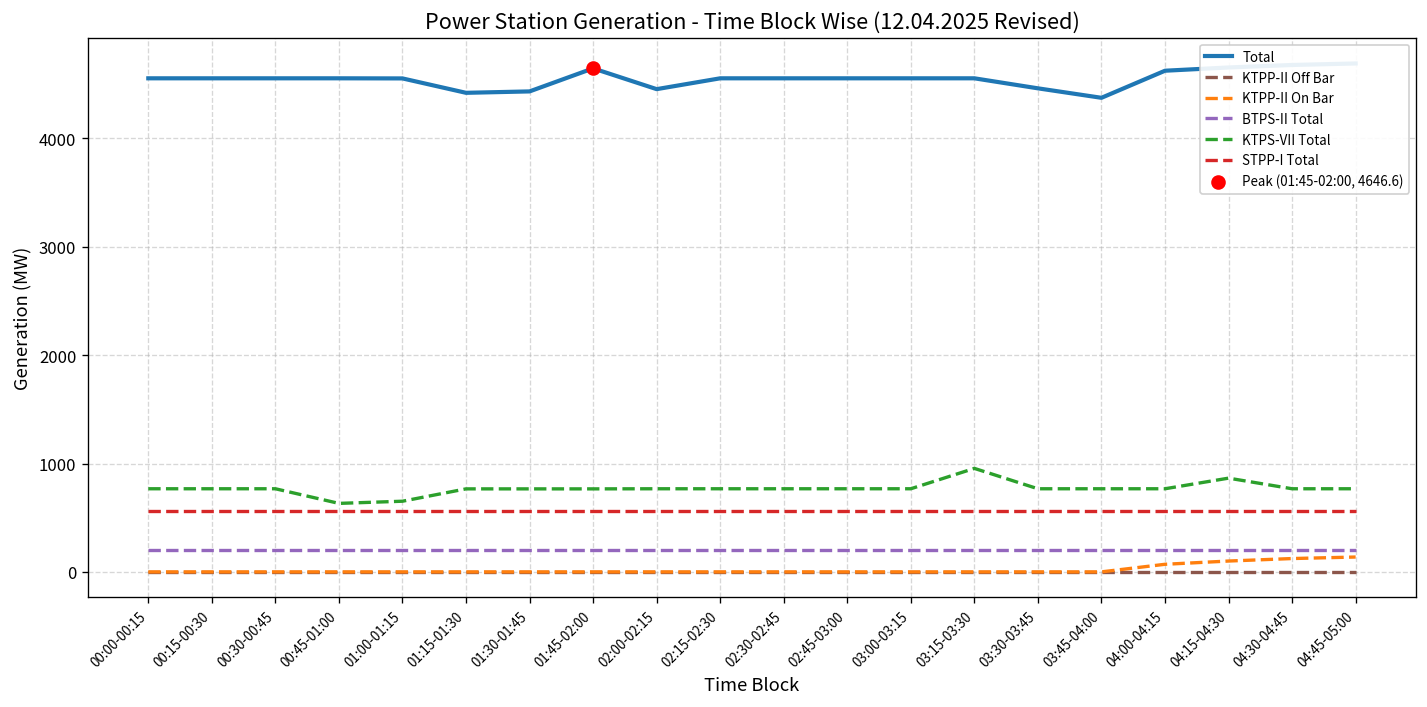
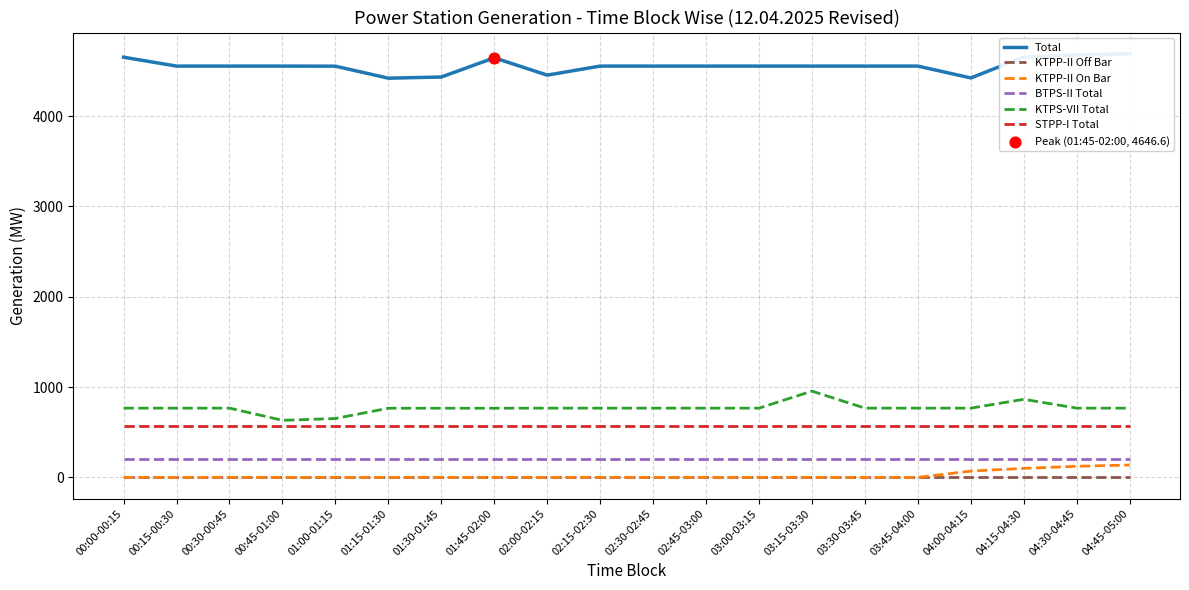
  {
    "Total": {
-     "00:00-00:15": 4600,
+     "00:00-00:15": 4700,
      "00:15-00:30": 4600,
      "00:30-00:45": 4600,
      "00:45-01:00": 4600,
      "01:00-01:15": 4600,
      "01:15-01:30": 4400,
      "01:30-01:45": 4400,
      "02:00-02:15": 4500,
      "02:15-02:30": 4600,
      "02:30-02:45": 4600,
      "02:45-03:00": 4600,
      "03:00-03:15": 4600,
      "03:15-03:30": 4600,
-     "03:30-03:45": 4500,
-     "03:45-04:00": 4400,
-     "04:00-04:15": 4600
+     "03:30-03:45": 4600,
+     "03:45-04:00": 4600,
+     "04:00-04:15": 4400
    },
    "KTPP-II Off Bar": {
      "04:00-04:15": 0,
      "04:15-04:30": 0,
      "04:30-04:45": 0,
      "04:45-05:00": 0
    },
    "KTPP-II On Bar": {
      "04:00-04:15": 100,
      "04:15-04:30": 100,
      "04:30-04:45": 100,
      "04:45-05:00": 100
    },
    "BTPS-II Total": {
      "00:00-00:15": 200,
      "00:15-00:30": 200,
      "00:30-00:45": 200,
      "00:45-01:00": 200,
      "01:00-01:15": 200,
      "01:15-01:30": 200,
      "01:30-01:45": 200,
      "01:45-02:00": 200,
      "02:00-02:15": 200,
      "02:15-02:30": 200,
      "02:30-02:45": 200,
      "02:45-03:00": 200,
      "03:00-03:15": 200,
      "03:15-03:30": 200,
      "03:30-03:45": 200,
      "03:45-04:00": 200,
      "04:00-04:15": 200,
      "04:15-04:30": 200,
      "04:30-04:45": 200,
      "04:45-05:00": 200
    },
    "KTPS-VII Total": {
      "00:00-00:15": 800,
      "00:15-00:30": 800,
      "00:30-00:45": 800,
      "00:45-01:00": 600,
      "01:00-01:15": 700,
      "01:15-01:30": 800,
      "01:30-01:45": 800,
      "01:45-02:00": 800,
      "02:00-02:15": 800,
      "02:15-02:30": 800,
      "02:30-02:45": 800,
      "02:45-03:00": 800,
      "03:00-03:15": 800,
      "03:15-03:30": 1000,
      "03:30-03:45": 800,
      "03:45-04:00": 800,
      "04:00-04:15": 800,
      "04:15-04:30": 900,
      "04:30-04:45": 800,
      "04:45-05:00": 800
    },
    "STPP-I Total": {
      "00:00-00:15": 600,
      "00:15-00:30": 600,
      "00:30-00:45": 600,
      "00:45-01:00": 600,
      "01:00-01:15": 600,
      "01:15-01:30": 600,
      "01:30-01:45": 600,
      "01:45-02:00": 600,
      "02:00-02:15": 600,
      "02:15-02:30": 600,
      "02:30-02:45": 600,
      "02:45-03:00": 600,
      "03:00-03:15": 600,
      "03:15-03:30": 600,
      "03:30-03:45": 600,
      "03:45-04:00": 600,
      "04:00-04:15": 600,
      "04:15-04:30": 600,
      "04:30-04:45": 600,
      "04:45-05:00": 600
    }
  }
